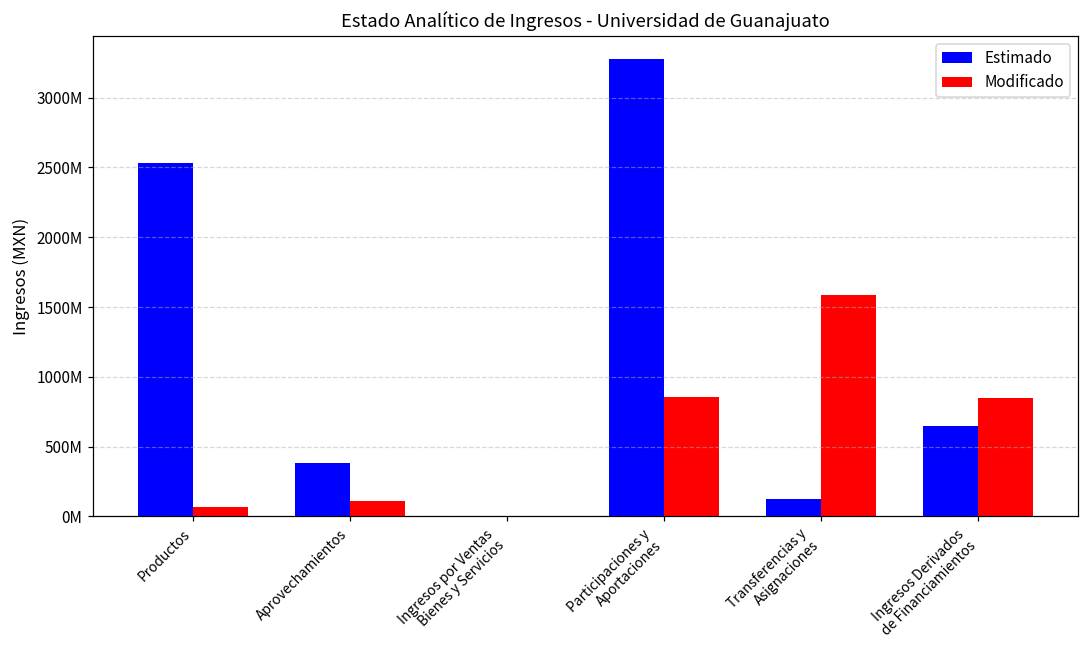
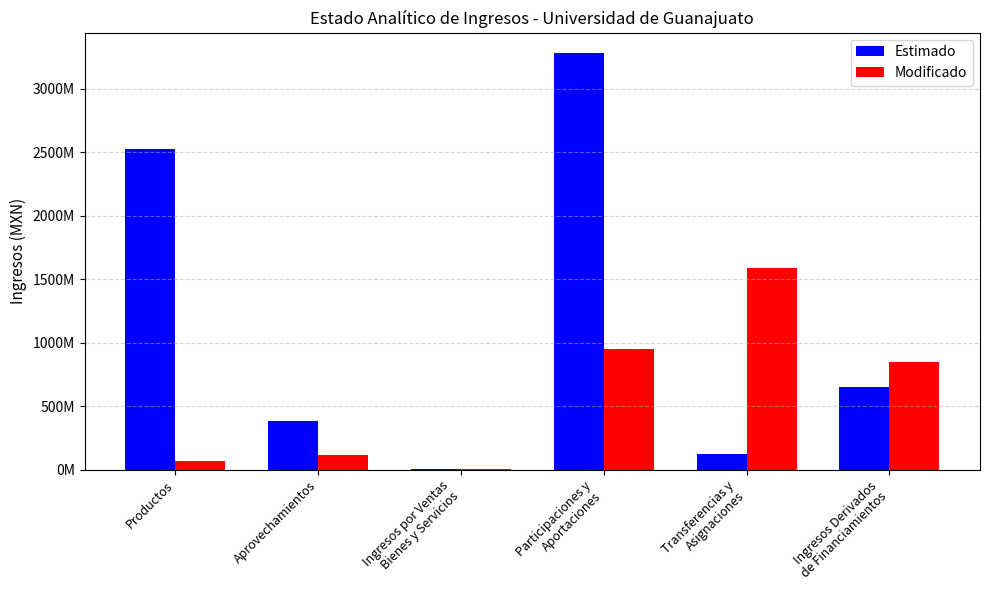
  {
    "Estimado": {
      "Productos": 2530000000,
      "Aprovechamientos": 380000000,
      "Participaciones y Aportaciones": 3280000000,
      "Transferencias y Asignaciones": 130000000,
      "Ingresos Derivados de Financiamientos": 650000000
    },
    "Modificado": {
      "Productos": 70000000,
      "Aprovechamientos": 110000000,
-     "Participaciones y Aportaciones": 850000000,
+     "Participaciones y Aportaciones": 950000000,
      "Transferencias y Asignaciones": 1580000000,
      "Ingresos Derivados de Financiamientos": 850000000
    }
  }
